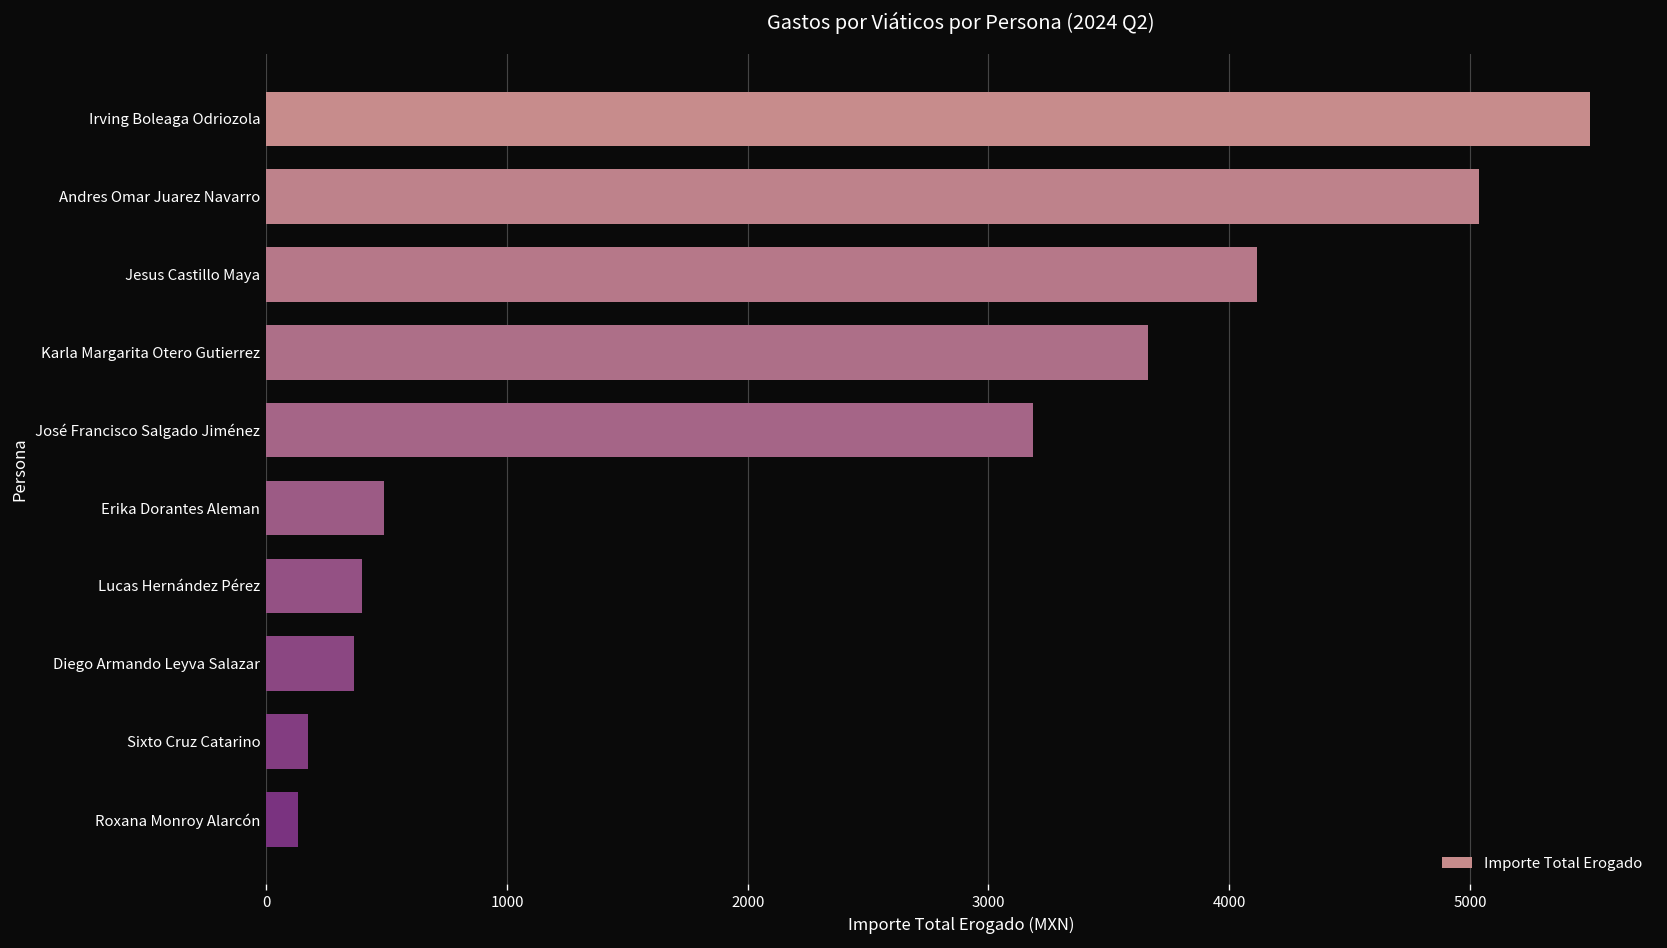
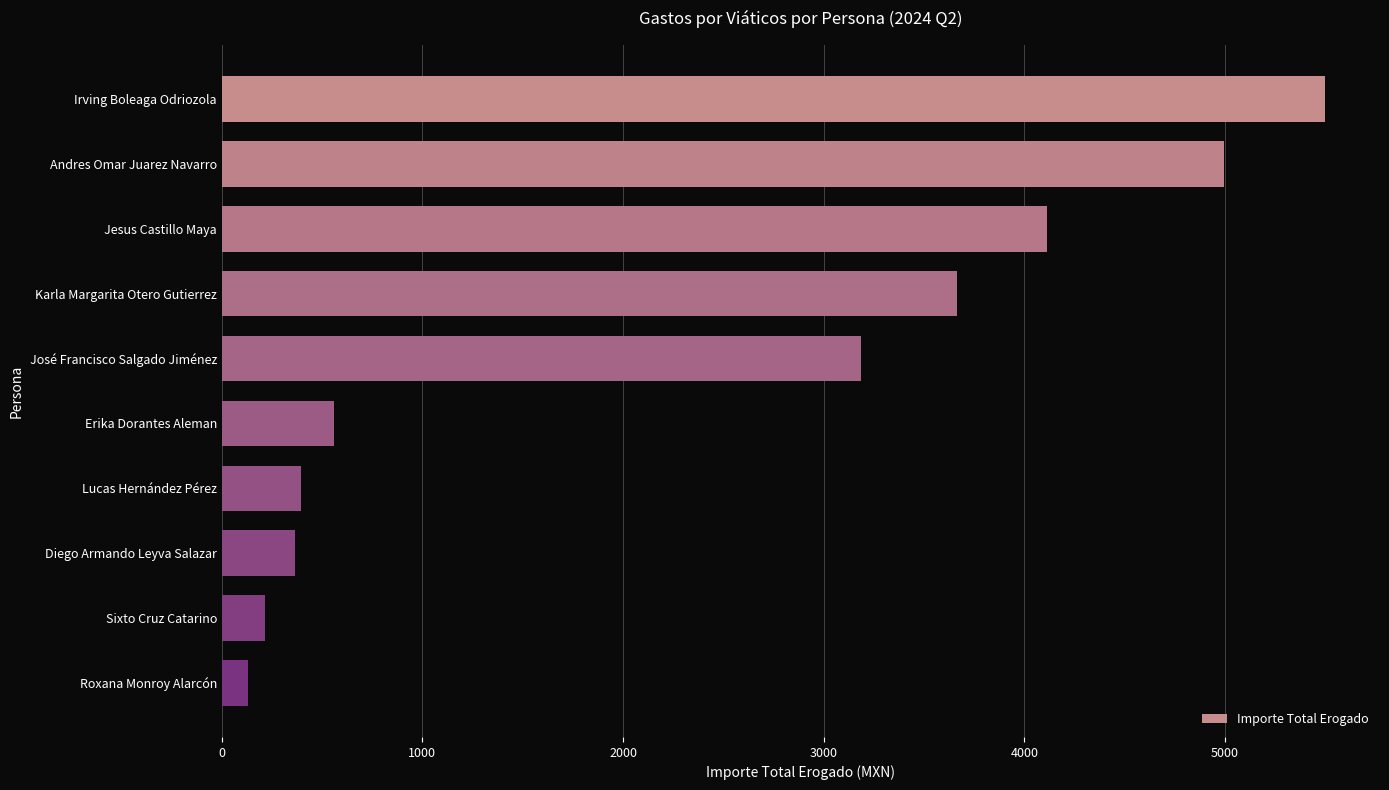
  {
    "Irving Boleaga Odriozola": 5500,
-   "Andres Omar Juarez Navarro": 5040,
+   "Andres Omar Juarez Navarro": 5000,
    "Jesus Castillo Maya": 4110,
    "Karla Margarita Otero Gutierrez": 3660,
    "José Francisco Salgado Jiménez": 3180,
-   "Erika Dorantes Aleman": 490,
+   "Erika Dorantes Aleman": 560,
    "Lucas Hernández Pérez": 400,
    "Diego Armando Leyva Salazar": 370,
-   "Sixto Cruz Catarino": 170,
+   "Sixto Cruz Catarino": 220,
    "Roxana Monroy Alarcón": 130
  }
